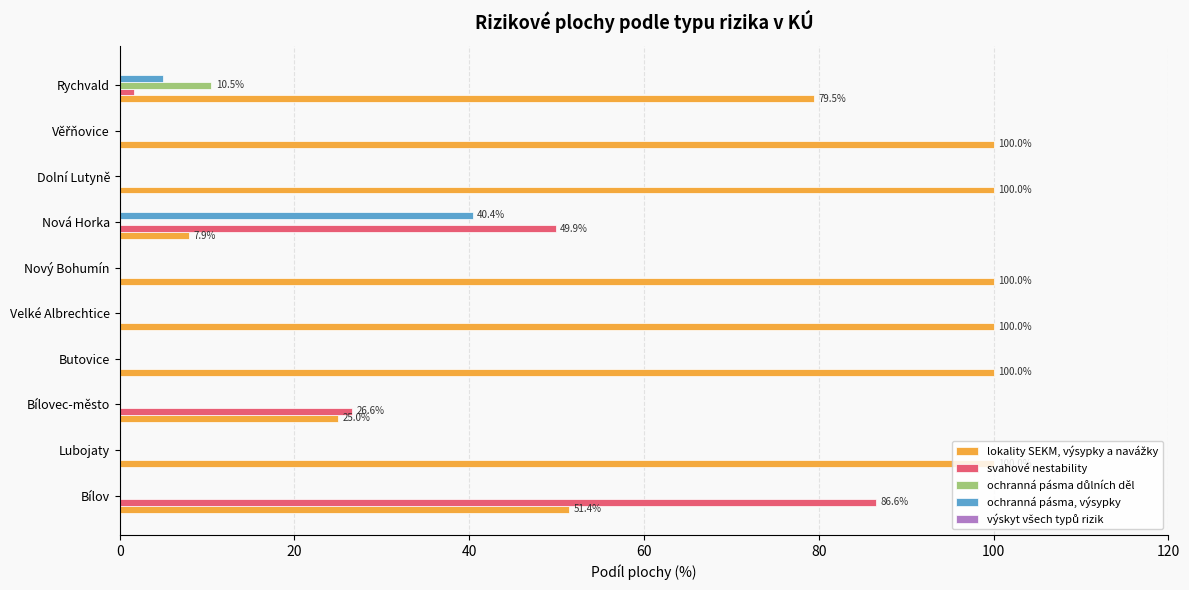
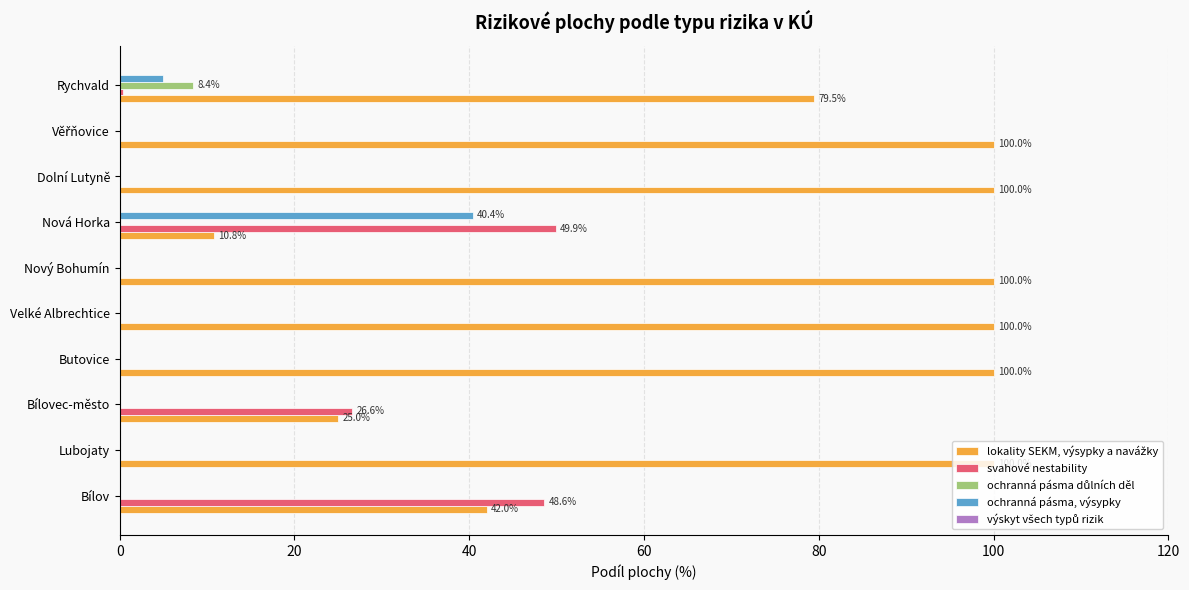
  {
    "lokality SEKM, výsypky a navážky": {
      "Rychvald": "79.5%",
      "Věřňovice": "100.0%",
      "Dolní Lutyně": "100.0%",
-     "Nová Horka": "7.9%",
+     "Nová Horka": "10.8%",
      "Nový Bohumín": "100.0%",
      "Velké Albrechtice": "100.0%",
      "Butovice": "100.0%",
-     "Bílov": "51.4%"
+     "Bílov": "42.0%"
    },
    "svahové nestability": {
-     "Rychvald": "2",
+     "Rychvald": "0",
      "Nová Horka": "49.9%",
-     "Bílov": "86.6%"
+     "Bílov": "48.6%"
    },
    "ochranná pásma důlních děl": {
-     "Rychvald": "10.5%"
+     "Rychvald": "8.4%"
    },
    "ochranná pásma, výsypky": {
      "Nová Horka": "40.4%"
    },
    "výskyt všech typů rizik": {
      "Rychvald": "0",
      "Věřňovice": "0",
      "Dolní Lutyně": "0",
      "Nová Horka": "0",
      "Nový Bohumín": "0",
      "Velké Albrechtice": "0",
      "Butovice": "0",
      "Bílovec-město": "0",
      "Lubojaty": "0",
      "Bílov": "0"
    }
  }
